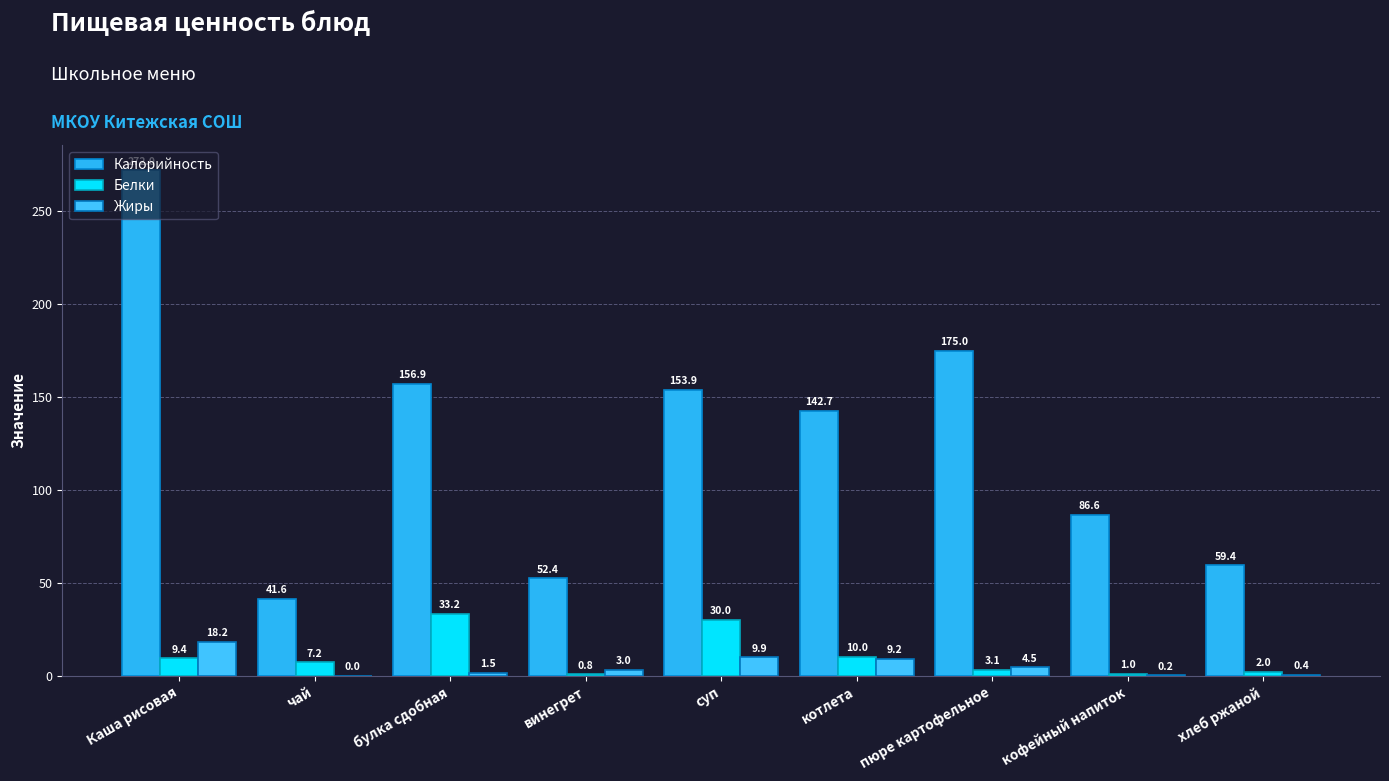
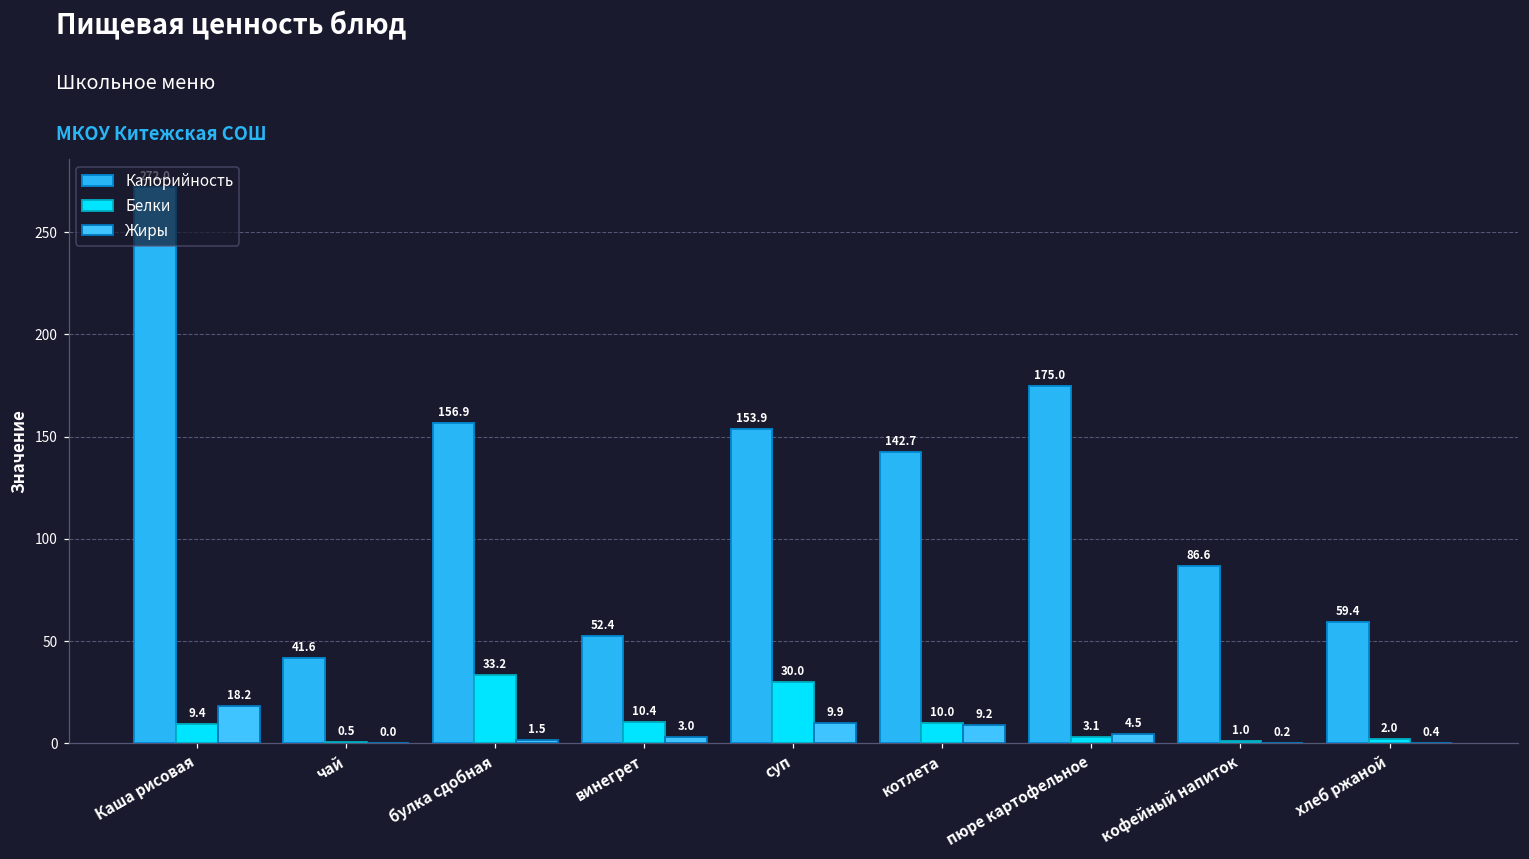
  {
    "Белки": {
      "Каша рисовая": 9.4,
-     "чай": 7.2,
+     "чай": 0.5,
      "булка сдобная": 33.2,
-     "винегрет": 0.8,
+     "винегрет": 10.4,
      "суп": 30.0,
      "котлета": 10.0,
      "пюре картофельное": 3.1,
      "кофейный напиток": 1.0,
      "хлеб ржаной": 2.0
    }
  }
